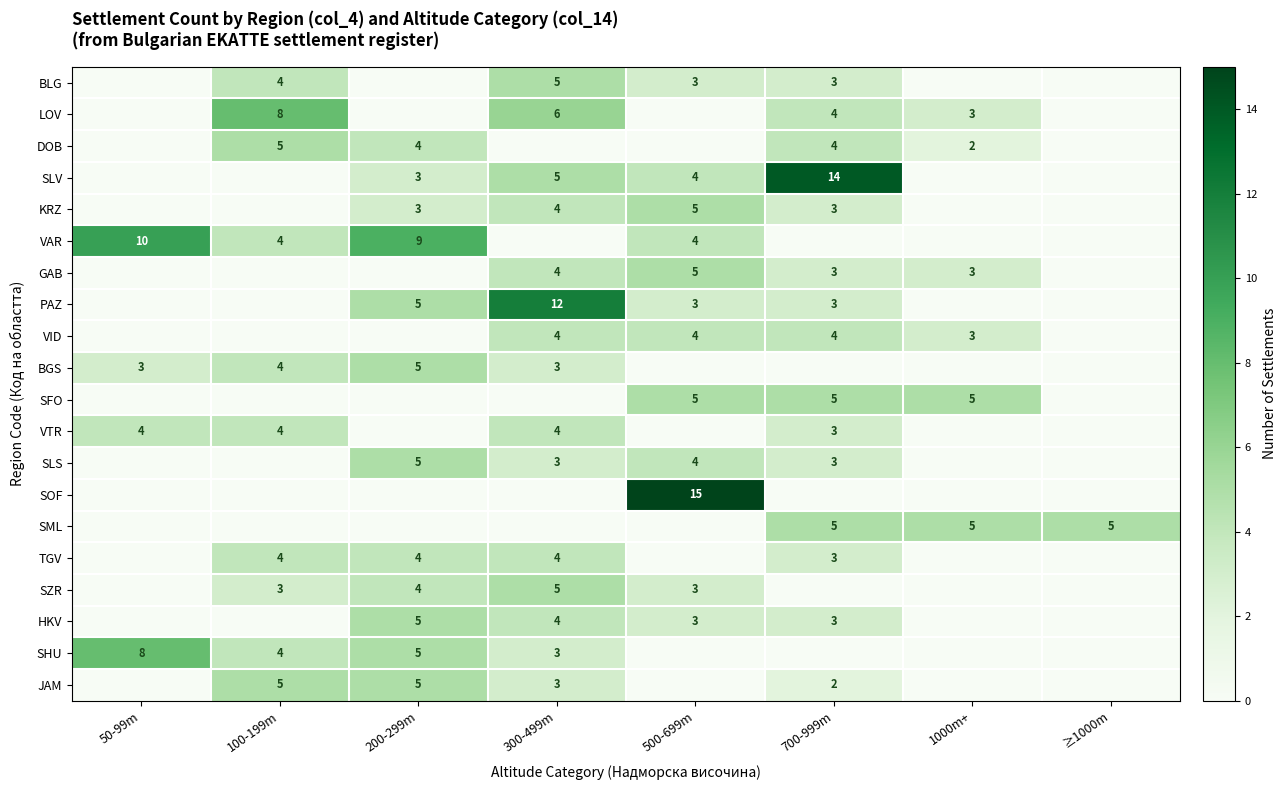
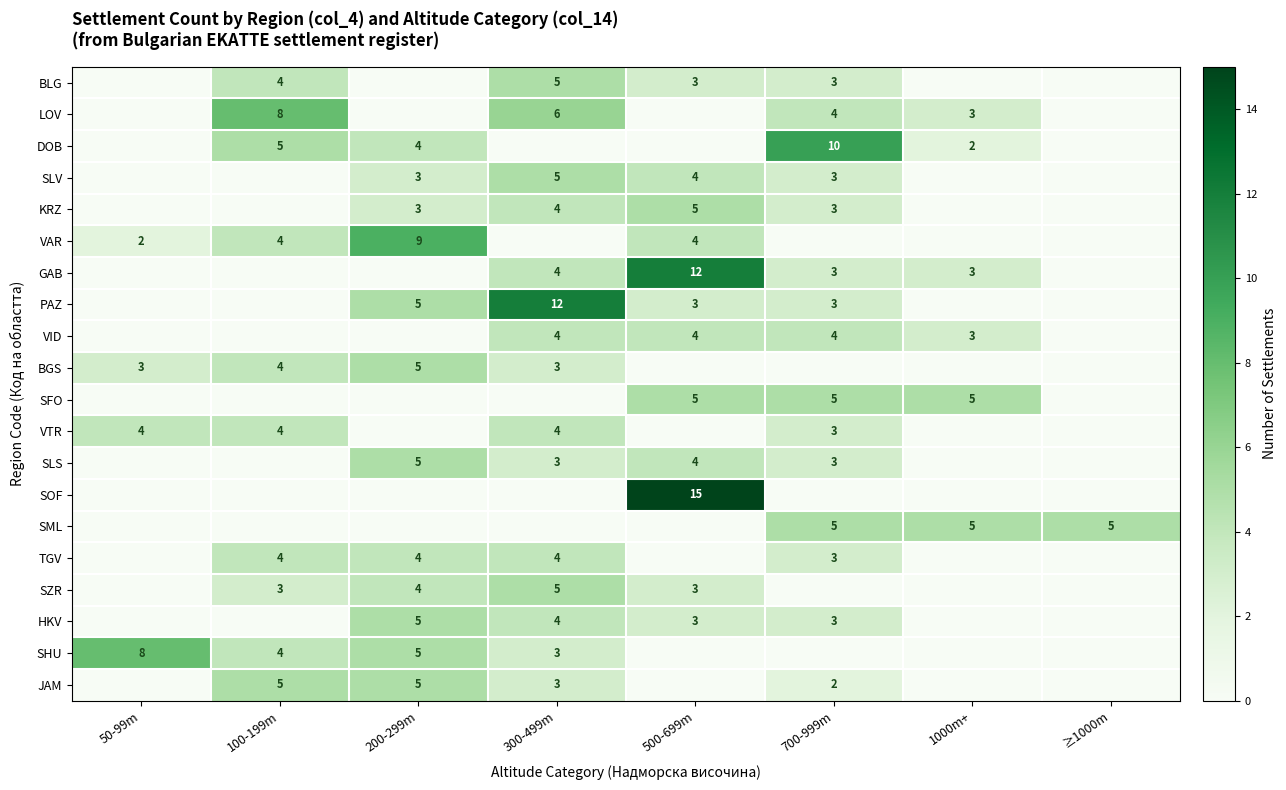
  {
    "BLG": {
      "100-199m": 4,
      "300-499m": 5,
      "500-699m": 3,
      "700-999m": 3
    },
    "LOV": {
      "100-199m": 8,
      "300-499m": 6,
      "700-999m": 4,
      "1000m+": 3
    },
    "DOB": {
      "100-199m": 5,
      "200-299m": 4,
-     "700-999m": 4,
+     "700-999m": 10,
      "1000m+": 2
    },
    "SLV": {
      "200-299m": 3,
      "300-499m": 5,
      "500-699m": 4,
-     "700-999m": 14
+     "700-999m": 3
    },
    "KRZ": {
      "200-299m": 3,
      "300-499m": 4,
      "500-699m": 5,
      "700-999m": 3
    },
    "VAR": {
-     "50-99m": 10,
+     "50-99m": 2,
      "100-199m": 4,
      "200-299m": 9,
      "500-699m": 4
    },
    "GAB": {
      "300-499m": 4,
-     "500-699m": 5,
+     "500-699m": 12,
      "700-999m": 3,
      "1000m+": 3
    },
    "PAZ": {
      "200-299m": 5,
      "300-499m": 12,
      "500-699m": 3,
      "700-999m": 3
    },
    "VID": {
      "300-499m": 4,
      "500-699m": 4,
      "700-999m": 4,
      "1000m+": 3
    },
    "BGS": {
      "50-99m": 3,
      "100-199m": 4,
      "200-299m": 5,
      "300-499m": 3
    },
    "SFO": {
      "500-699m": 5,
      "700-999m": 5,
      "1000m+": 5
    },
    "VTR": {
      "50-99m": 4,
      "100-199m": 4,
      "300-499m": 4,
      "700-999m": 3
    },
    "SLS": {
      "200-299m": 5,
      "300-499m": 3,
      "500-699m": 4,
      "700-999m": 3
    },
    "SOF": {
      "500-699m": 15
    },
    "SML": {
      "700-999m": 5,
      "1000m+": 5,
      "≥1000m": 5
    },
    "TGV": {
      "100-199m": 4,
      "200-299m": 4,
      "300-499m": 4,
      "700-999m": 3
    },
    "SZR": {
      "100-199m": 3,
      "200-299m": 4,
      "300-499m": 5,
      "500-699m": 3
    },
    "HKV": {
      "200-299m": 5,
      "300-499m": 4,
      "500-699m": 3,
      "700-999m": 3
    },
    "SHU": {
      "50-99m": 8,
      "100-199m": 4,
      "200-299m": 5,
      "300-499m": 3
    },
    "JAM": {
      "100-199m": 5,
      "200-299m": 5,
      "300-499m": 3,
      "700-999m": 2
    }
  }
